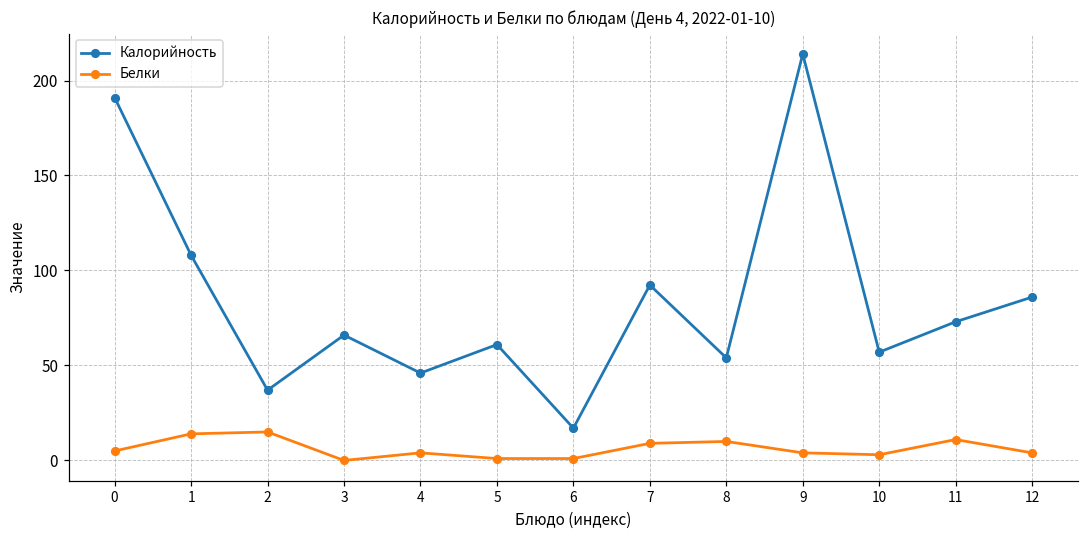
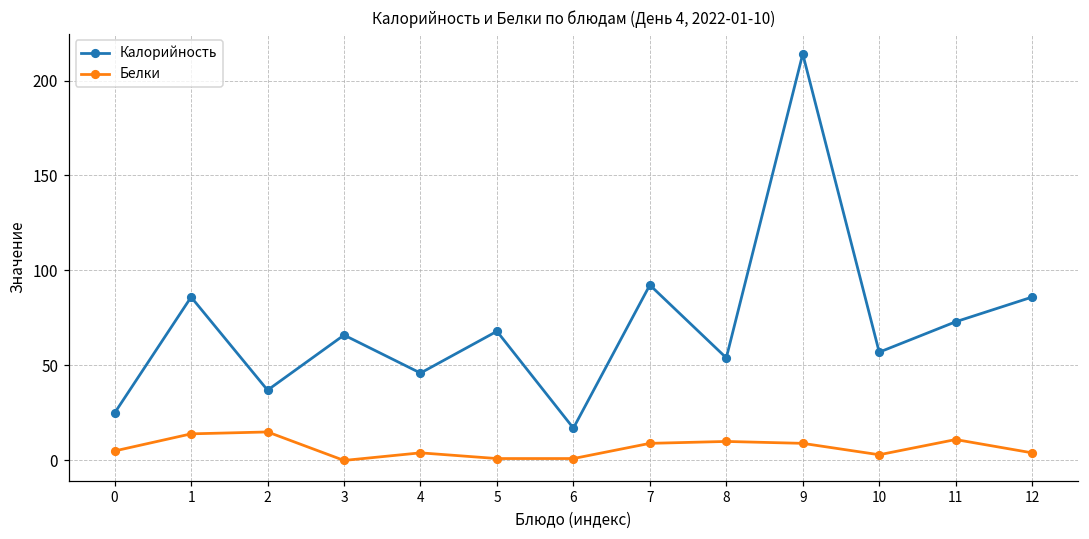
  {
    "Калорийность": {
-     "0": 191,
-     "1": 108,
+     "0": 25,
+     "1": 86,
      "2": 37,
      "3": 66,
      "4": 46,
-     "5": 61,
+     "5": 68,
      "6": 17,
      "7": 92,
      "8": 54,
      "9": 214,
      "10": 57,
      "11": 73,
      "12": 86
    },
    "Белки": {
      "0": 5,
      "1": 14,
      "2": 15,
      "3": 0,
      "4": 4,
      "5": 1,
      "6": 1,
      "7": 9,
      "8": 10,
-     "9": 4,
+     "9": 9,
      "10": 3,
      "11": 11,
      "12": 4
    }
  }
